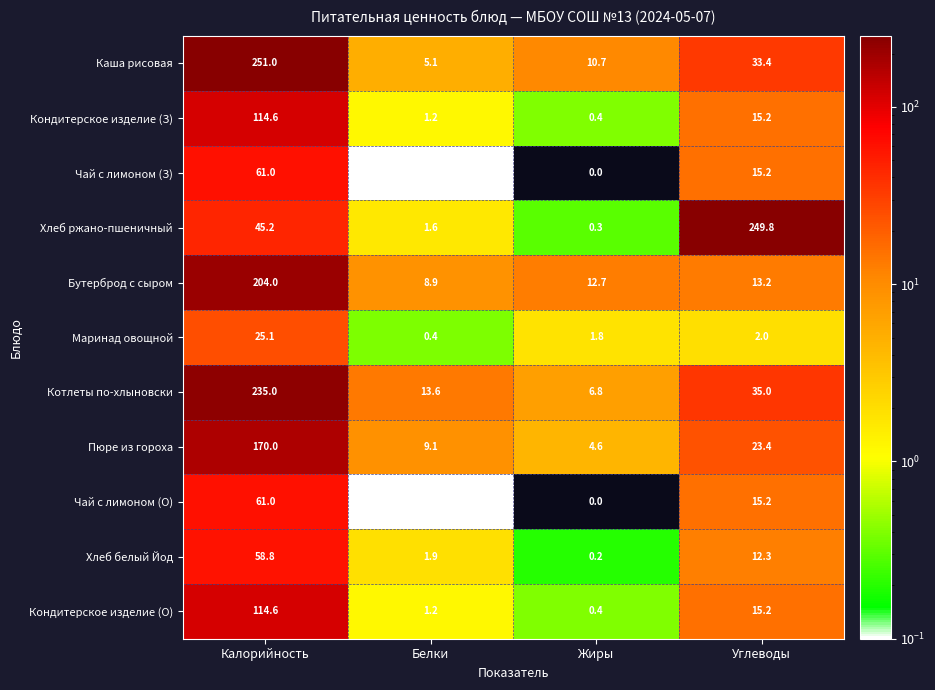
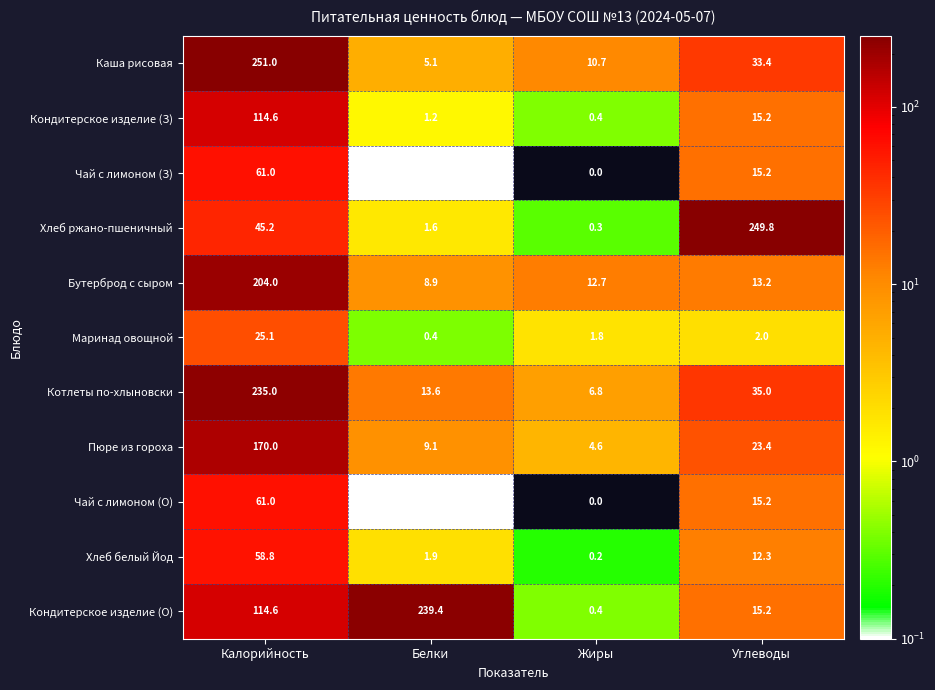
  {
    "Каша рисовая": {
      "Калорийность": 251.0,
      "Белки": 5.1,
      "Жиры": 10.7,
      "Углеводы": 33.4
    },
    "Кондитерское изделие (З)": {
      "Калорийность": 114.6,
      "Белки": 1.2,
      "Жиры": 0.4,
      "Углеводы": 15.2
    },
    "Чай с лимоном (З)": {
      "Калорийность": 61.0,
      "Жиры": 0.0,
      "Углеводы": 15.2
    },
    "Хлеб ржано-пшеничный": {
      "Калорийность": 45.2,
      "Белки": 1.6,
      "Жиры": 0.3,
      "Углеводы": 249.8
    },
    "Бутерброд с сыром": {
      "Калорийность": 204.0,
      "Белки": 8.9,
      "Жиры": 12.7,
      "Углеводы": 13.2
    },
    "Маринад овощной": {
      "Калорийность": 25.1,
      "Белки": 0.4,
      "Жиры": 1.8,
      "Углеводы": 2.0
    },
    "Котлеты по-хлыновски": {
      "Калорийность": 235.0,
      "Белки": 13.6,
      "Жиры": 6.8,
      "Углеводы": 35.0
    },
    "Пюре из гороха": {
      "Калорийность": 170.0,
      "Белки": 9.1,
      "Жиры": 4.6,
      "Углеводы": 23.4
    },
    "Чай с лимоном (О)": {
      "Калорийность": 61.0,
      "Жиры": 0.0,
      "Углеводы": 15.2
    },
    "Хлеб белый Йод": {
      "Калорийность": 58.8,
      "Белки": 1.9,
      "Жиры": 0.2,
      "Углеводы": 12.3
    },
    "Кондитерское изделие (О)": {
      "Калорийность": 114.6,
-     "Белки": 1.2,
+     "Белки": 239.4,
      "Жиры": 0.4,
      "Углеводы": 15.2
    }
  }
